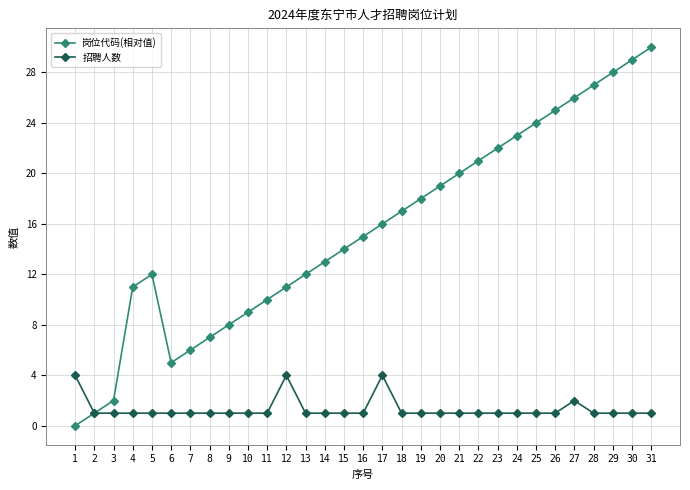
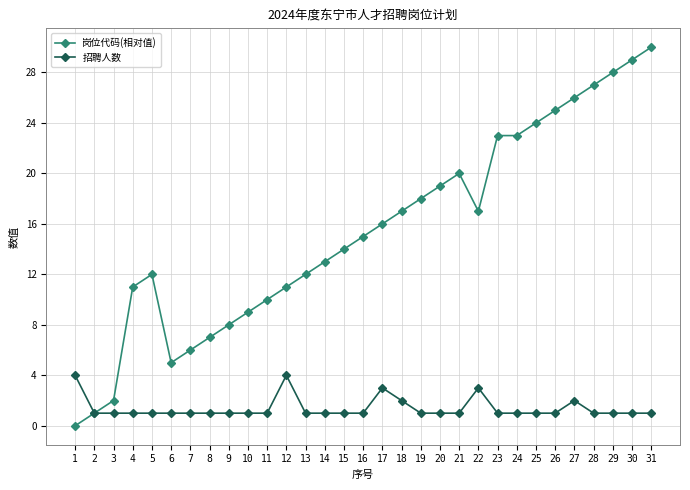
  {
    "岗位代码(相对值)": {
      "1": 0.0,
      "3": 2.0,
      "4": 11.0,
      "5": 12.0,
      "6": 5.0,
      "7": 6.0,
      "8": 7.0,
      "9": 8.0,
      "10": 9.0,
      "11": 10.0,
      "12": 11.0,
      "13": 12.0,
      "14": 13.0,
      "15": 14.0,
      "16": 15.0,
      "17": 16.0,
      "18": 17.0,
      "19": 18.0,
      "20": 19.0,
      "21": 20.0,
-     "22": 21.0,
-     "23": 22.0,
+     "22": 17.0,
+     "23": 23.0,
      "24": 23.0,
      "25": 24.0,
      "26": 25.0,
      "27": 26.0,
      "28": 27.0,
      "29": 28.0,
      "30": 29.0,
      "31": 30.0
    },
    "招聘人数": {
      "1": 4,
      "3": 1,
      "4": 1,
      "5": 1,
      "6": 1,
      "7": 1,
      "8": 1,
      "9": 1,
      "10": 1,
      "11": 1,
      "12": 4,
      "13": 1,
      "14": 1,
      "15": 1,
      "16": 1,
-     "17": 4,
-     "18": 1,
+     "17": 3,
+     "18": 2,
      "19": 1,
      "20": 1,
      "21": 1,
-     "22": 1,
+     "22": 3,
      "23": 1,
      "24": 1,
      "25": 1,
      "26": 1,
      "27": 2,
      "28": 1,
      "29": 1,
      "30": 1,
      "31": 1
    }
  }
